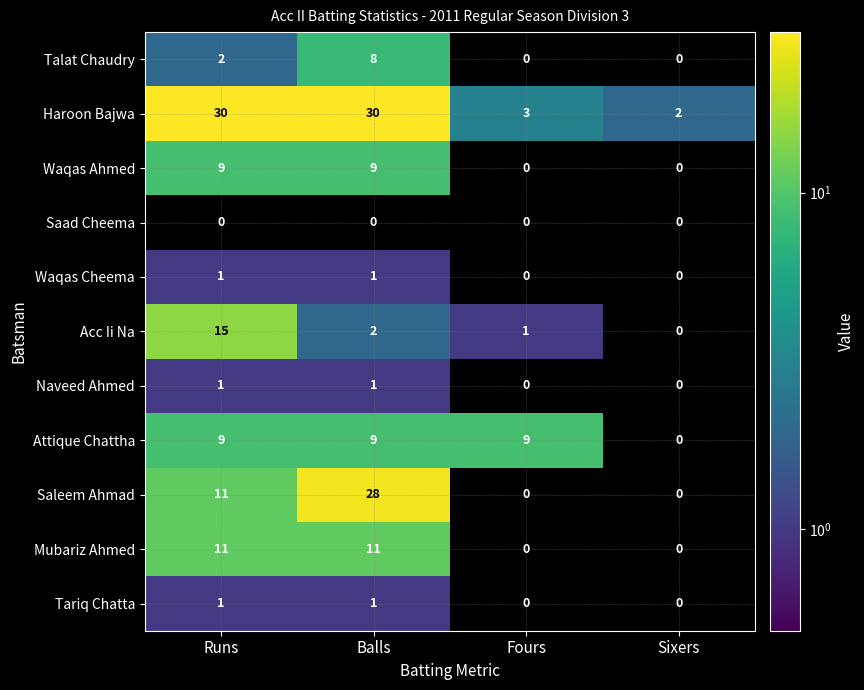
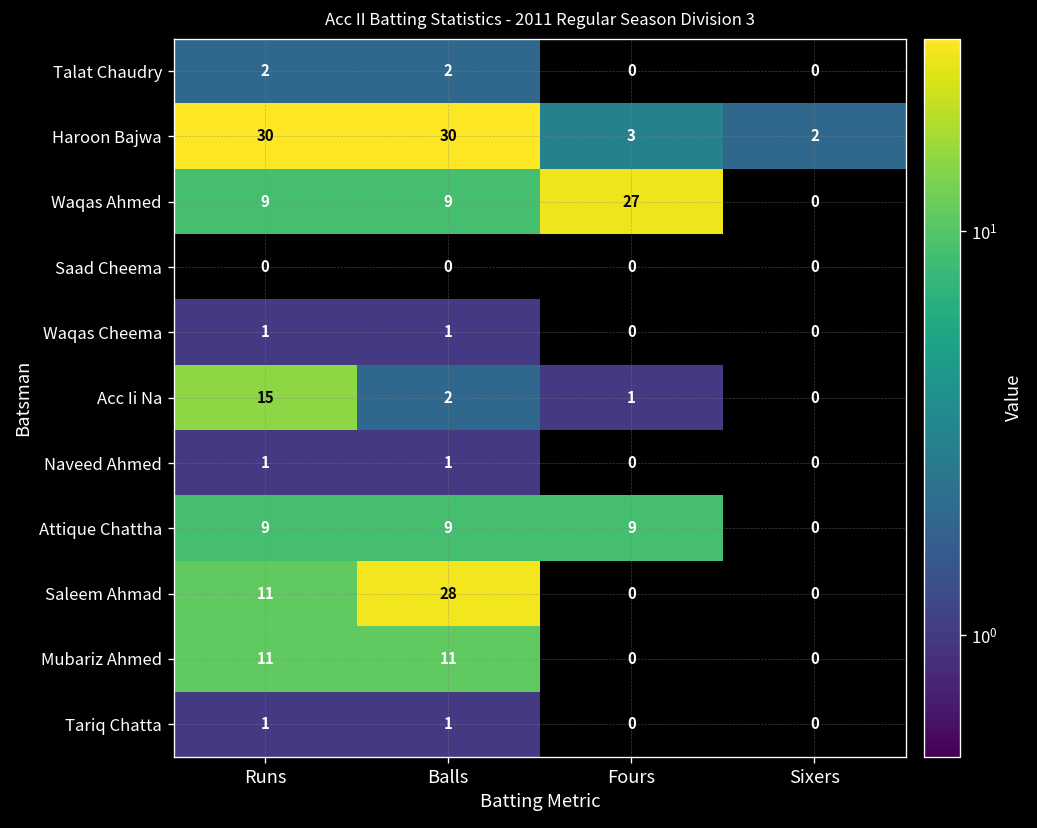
  {
    "Talat Chaudry": {
      "Runs": 2,
-     "Balls": 8,
+     "Balls": 2,
      "Fours": 0,
      "Sixers": 0
    },
    "Haroon Bajwa": {
      "Runs": 30,
      "Balls": 30,
      "Fours": 3,
      "Sixers": 2
    },
    "Waqas Ahmed": {
      "Runs": 9,
      "Balls": 9,
-     "Fours": 0,
+     "Fours": 27,
      "Sixers": 0
    },
    "Saad Cheema": {
      "Runs": 0,
      "Balls": 0,
      "Fours": 0,
      "Sixers": 0
    },
    "Waqas Cheema": {
      "Runs": 1,
      "Balls": 1,
      "Fours": 0,
      "Sixers": 0
    },
    "Acc Ii Na": {
      "Runs": 15,
      "Balls": 2,
      "Fours": 1,
      "Sixers": 0
    },
    "Naveed Ahmed": {
      "Runs": 1,
      "Balls": 1,
      "Fours": 0,
      "Sixers": 0
    },
    "Attique Chattha": {
      "Runs": 9,
      "Balls": 9,
      "Fours": 9,
      "Sixers": 0
    },
    "Saleem Ahmad": {
      "Runs": 11,
      "Balls": 28,
      "Fours": 0,
      "Sixers": 0
    },
    "Mubariz Ahmed": {
      "Runs": 11,
      "Balls": 11,
      "Fours": 0,
      "Sixers": 0
    },
    "Tariq Chatta": {
      "Runs": 1,
      "Balls": 1,
      "Fours": 0,
      "Sixers": 0
    }
  }
